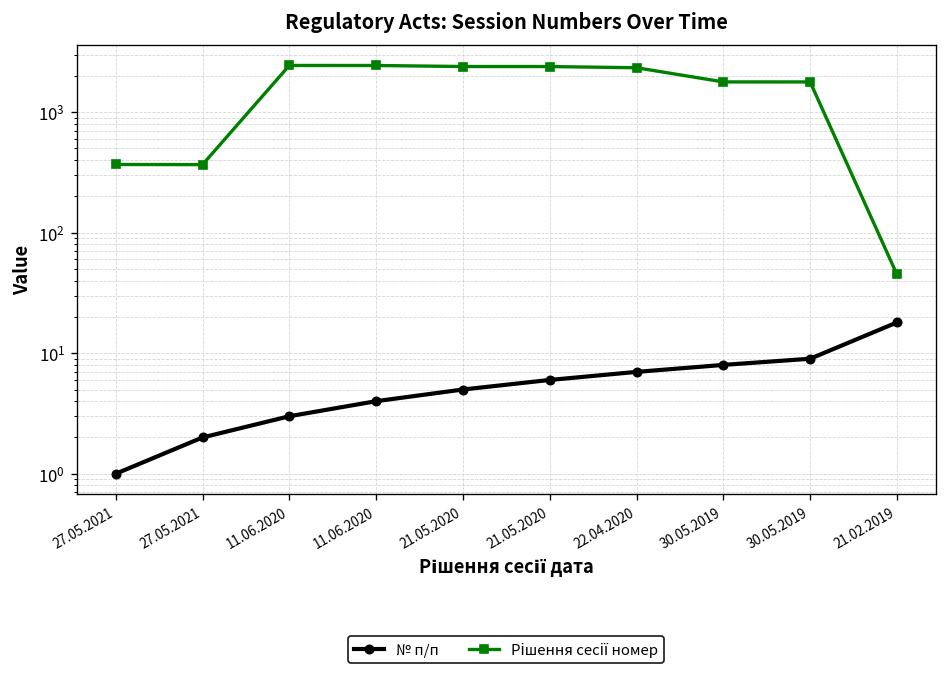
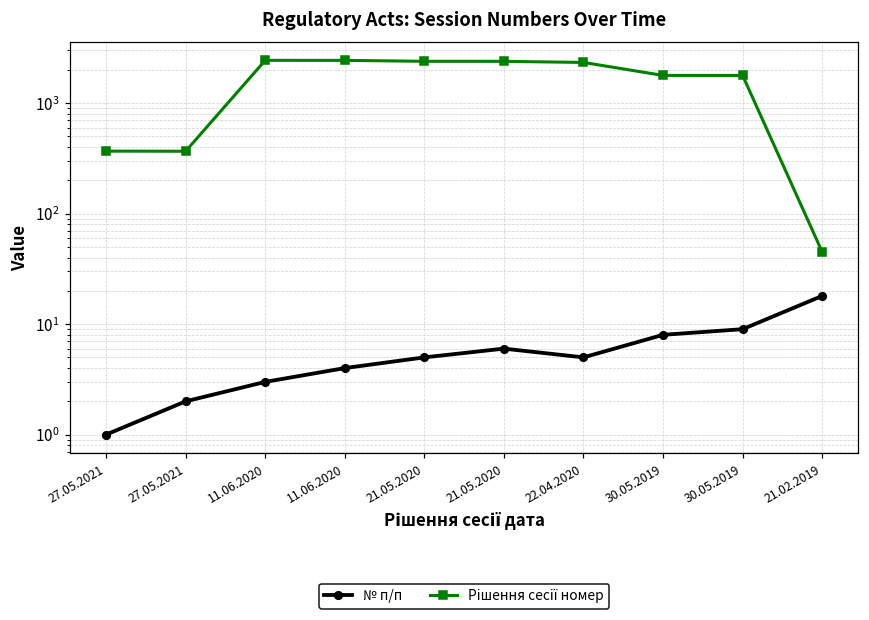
  {
    "№ п/п": {
-     "22.04.2020": 7,
+     "22.04.2020": 5,
      "21.02.2019": 18
    },
    "Рішення сесії номер": {
      "22.04.2020": 2300,
      "21.02.2019": 50
    }
  }
